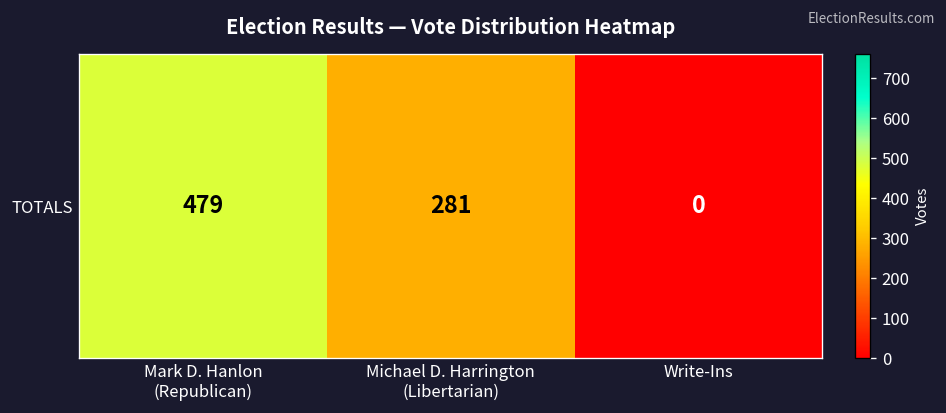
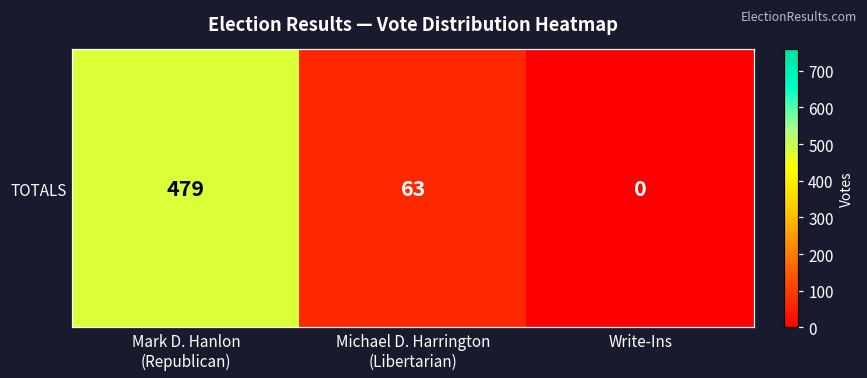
  {
    "TOTALS": {
      "Mark D. Hanlon (Republican)": 479,
-     "Michael D. Harrington (Libertarian)": 281,
+     "Michael D. Harrington (Libertarian)": 63,
      "Write-Ins": 0
    }
  }
